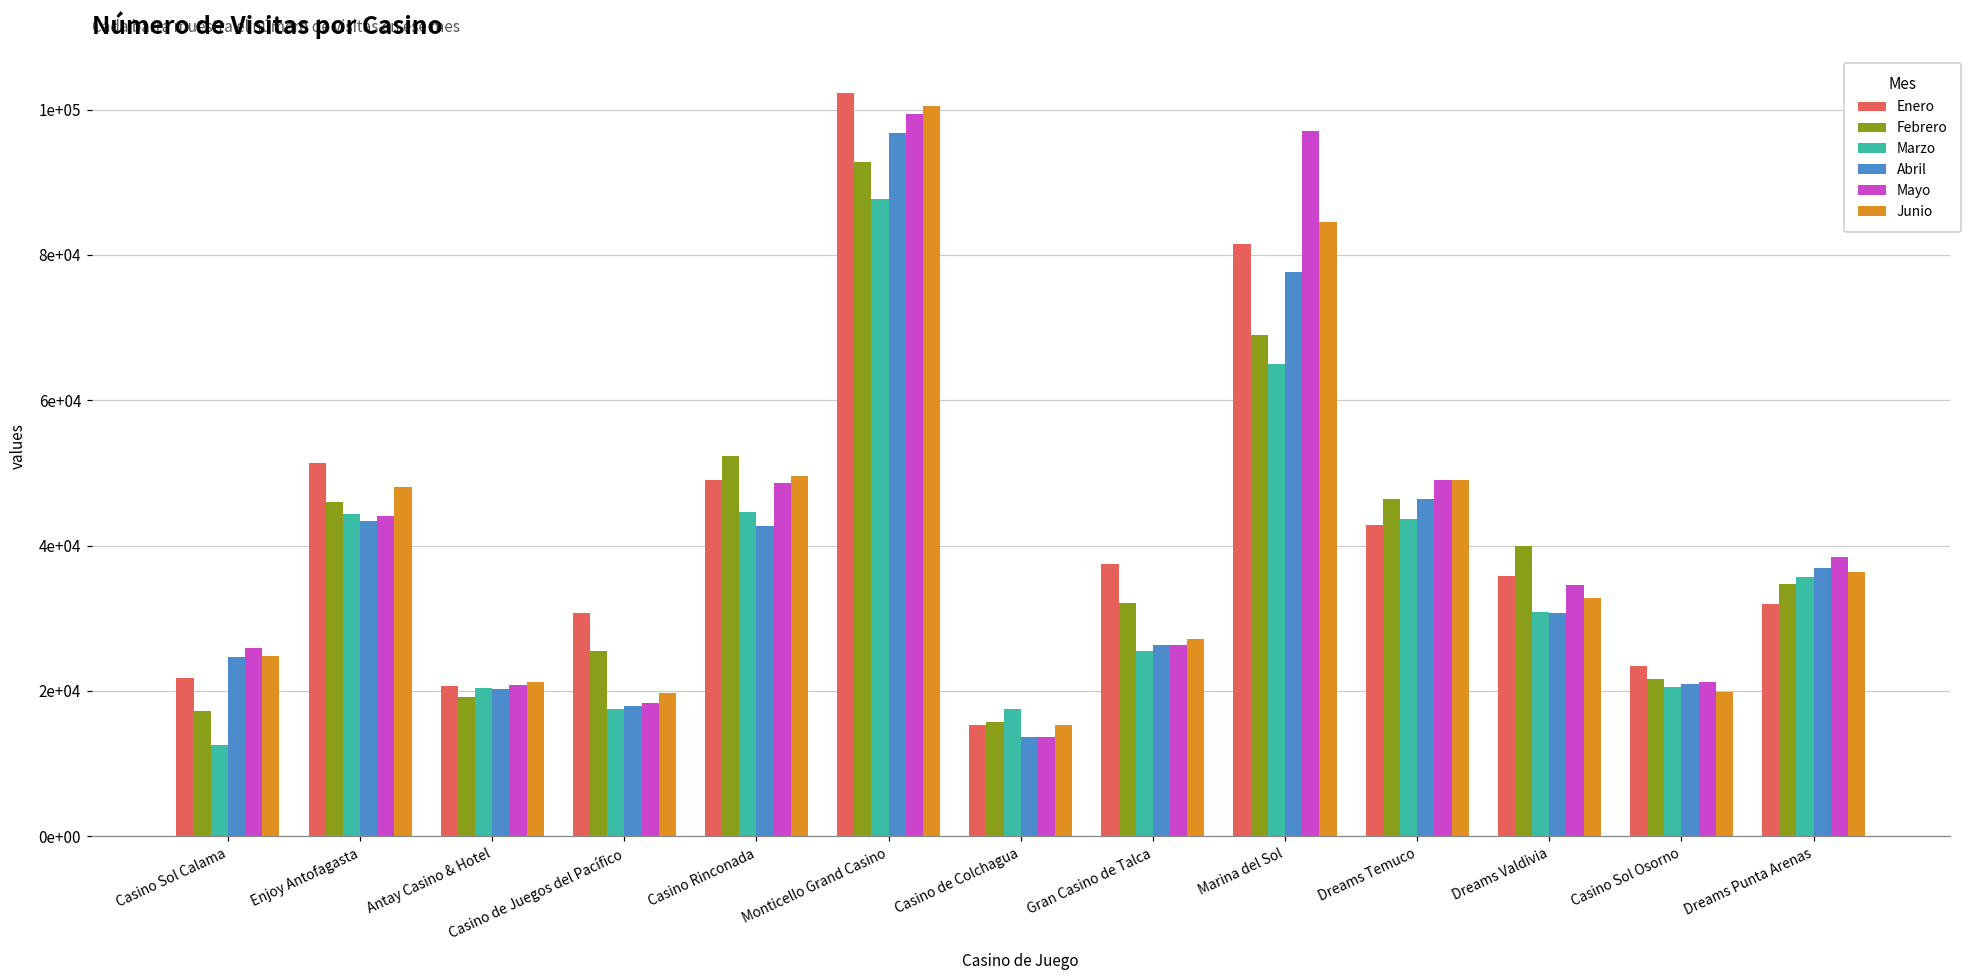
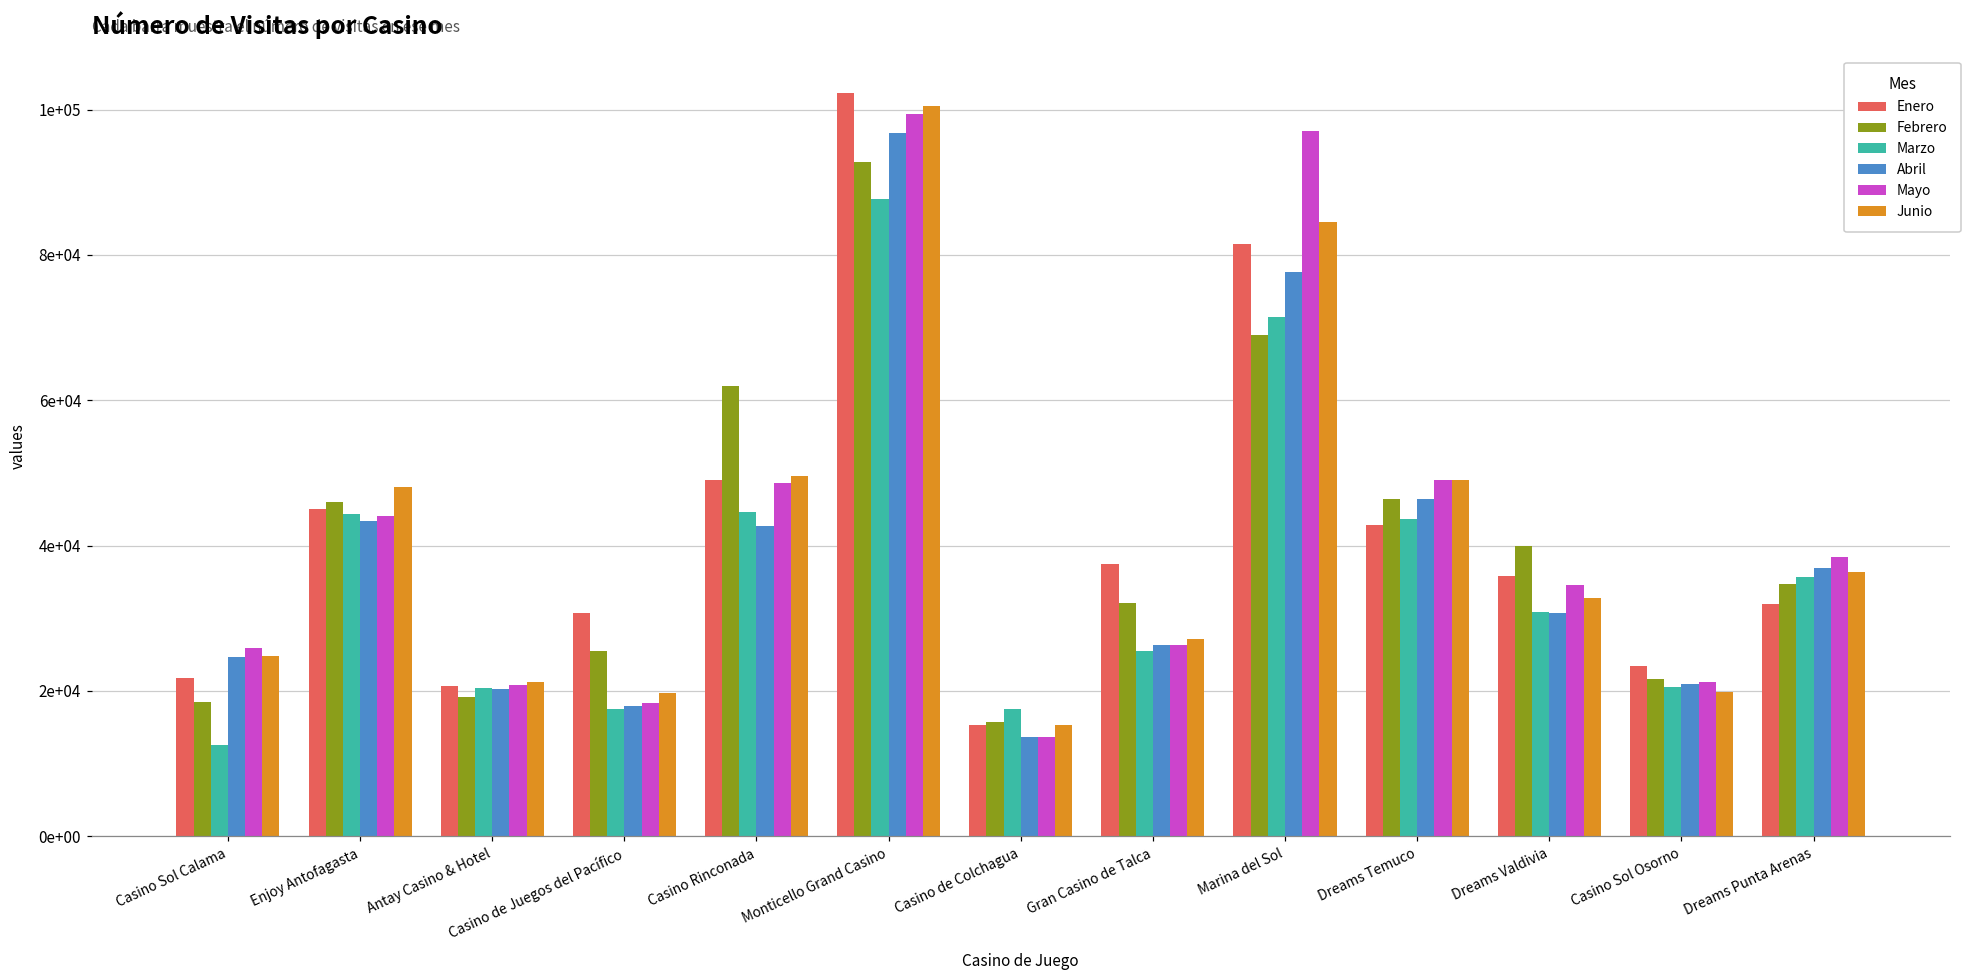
  {
    "Enero": {
      "Casino Sol Calama": 22000,
-     "Enjoy Antofagasta": 51000,
+     "Enjoy Antofagasta": 45000,
      "Antay Casino & Hotel": 21000,
      "Casino de Juegos del Pacífico": 31000,
      "Casino Rinconada": 49000,
      "Monticello Grand Casino": 102000,
      "Casino de Colchagua": 15000,
      "Gran Casino de Talca": 37000,
      "Marina del Sol": 81000,
      "Dreams Temuco": 43000,
      "Dreams Valdivia": 36000,
      "Casino Sol Osorno": 23000,
      "Dreams Punta Arenas": 32000
    },
    "Febrero": {
-     "Casino Sol Calama": 17000,
+     "Casino Sol Calama": 18000,
      "Enjoy Antofagasta": 46000,
      "Antay Casino & Hotel": 19000,
      "Casino de Juegos del Pacífico": 25000,
-     "Casino Rinconada": 52000,
+     "Casino Rinconada": 62000,
      "Monticello Grand Casino": 93000,
      "Casino de Colchagua": 16000,
      "Gran Casino de Talca": 32000,
      "Marina del Sol": 69000,
      "Dreams Temuco": 46000,
      "Dreams Valdivia": 40000,
      "Casino Sol Osorno": 22000,
      "Dreams Punta Arenas": 35000
    },
    "Marzo": {
      "Casino Sol Calama": 12000,
      "Enjoy Antofagasta": 44000,
      "Antay Casino & Hotel": 20000,
      "Casino de Juegos del Pacífico": 17000,
      "Casino Rinconada": 45000,
      "Monticello Grand Casino": 88000,
      "Casino de Colchagua": 18000,
      "Gran Casino de Talca": 26000,
-     "Marina del Sol": 65000,
+     "Marina del Sol": 72000,
      "Dreams Temuco": 44000,
      "Dreams Valdivia": 31000,
      "Casino Sol Osorno": 21000,
      "Dreams Punta Arenas": 36000
    },
    "Abril": {
      "Casino Sol Calama": 25000,
      "Enjoy Antofagasta": 43000,
      "Antay Casino & Hotel": 20000,
      "Casino de Juegos del Pacífico": 18000,
      "Casino Rinconada": 43000,
      "Monticello Grand Casino": 97000,
      "Casino de Colchagua": 14000,
      "Gran Casino de Talca": 26000,
      "Marina del Sol": 78000,
      "Dreams Temuco": 46000,
      "Dreams Valdivia": 31000,
      "Casino Sol Osorno": 21000,
      "Dreams Punta Arenas": 37000
    },
    "Mayo": {
      "Casino Sol Calama": 26000,
      "Enjoy Antofagasta": 44000,
      "Antay Casino & Hotel": 21000,
      "Casino de Juegos del Pacífico": 18000,
      "Casino Rinconada": 49000,
      "Monticello Grand Casino": 99000,
      "Casino de Colchagua": 14000,
      "Gran Casino de Talca": 26000,
      "Marina del Sol": 97000,
      "Dreams Temuco": 49000,
      "Dreams Valdivia": 35000,
      "Casino Sol Osorno": 21000,
      "Dreams Punta Arenas": 38000
    },
    "Junio": {
      "Casino Sol Calama": 25000,
      "Enjoy Antofagasta": 48000,
      "Antay Casino & Hotel": 21000,
      "Casino de Juegos del Pacífico": 20000,
      "Casino Rinconada": 50000,
      "Monticello Grand Casino": 100000,
      "Casino de Colchagua": 15000,
      "Gran Casino de Talca": 27000,
      "Marina del Sol": 85000,
      "Dreams Temuco": 49000,
      "Dreams Valdivia": 33000,
      "Casino Sol Osorno": 20000,
      "Dreams Punta Arenas": 36000
    }
  }
